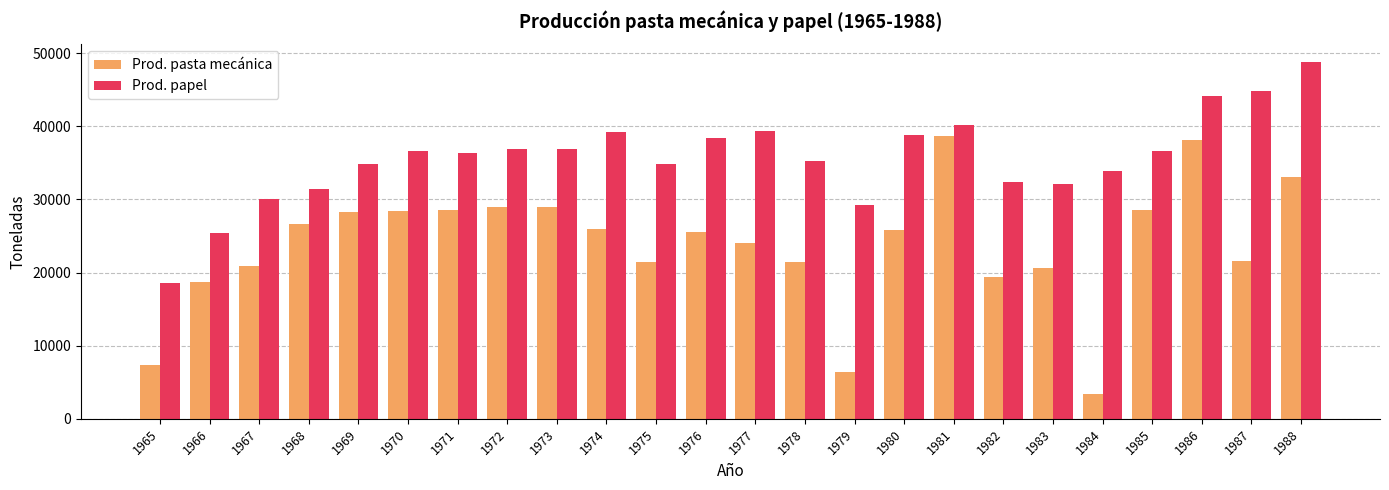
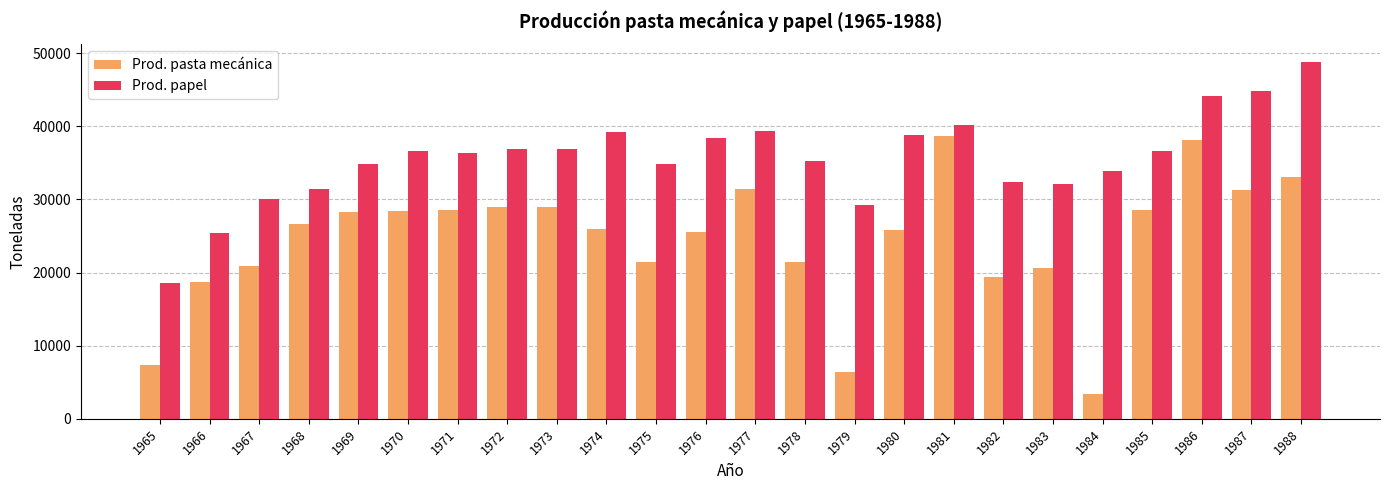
  {
    "Prod. pasta mecánica": {
      "1965": 7000,
      "1966": 19000,
      "1967": 21000,
      "1968": 27000,
      "1969": 28000,
      "1970": 28000,
      "1971": 29000,
      "1972": 29000,
      "1973": 29000,
      "1974": 26000,
      "1975": 21000,
      "1976": 26000,
-     "1977": 24000,
+     "1977": 31000,
      "1978": 21000,
      "1979": 6000,
      "1980": 26000,
      "1981": 39000,
      "1982": 19000,
      "1983": 21000,
      "1984": 3000,
      "1985": 29000,
      "1986": 38000,
-     "1987": 22000,
+     "1987": 31000,
      "1988": 33000
    },
    "Prod. papel": {
      "1965": 19000,
      "1966": 25000,
      "1967": 30000,
      "1968": 31000,
      "1969": 35000,
      "1970": 37000,
      "1971": 36000,
      "1972": 37000,
      "1973": 37000,
      "1974": 39000,
      "1975": 35000,
      "1976": 38000,
      "1977": 39000,
      "1978": 35000,
      "1979": 29000,
      "1980": 39000,
      "1981": 40000,
      "1982": 32000,
      "1983": 32000,
      "1984": 34000,
      "1985": 37000,
      "1986": 44000,
      "1987": 45000,
      "1988": 49000
    }
  }
